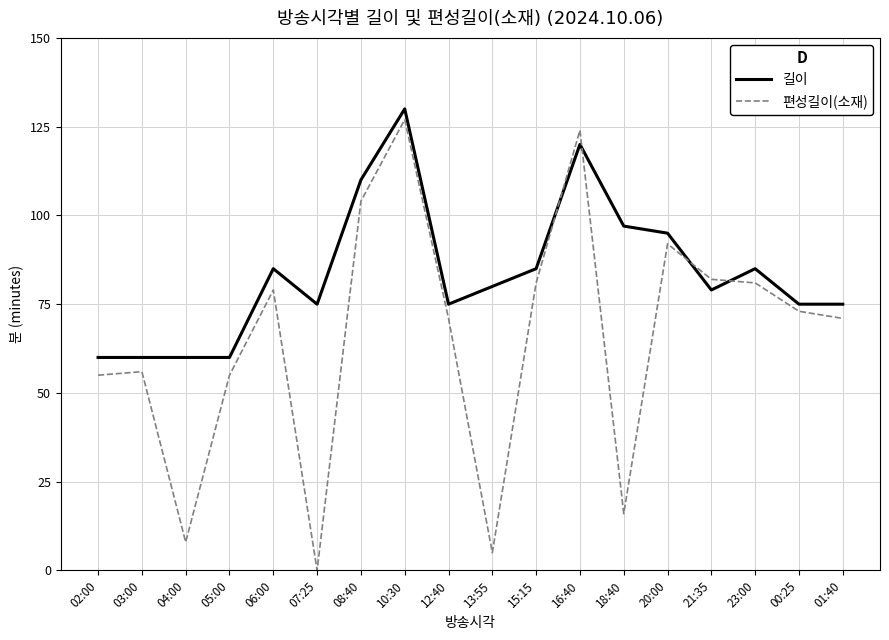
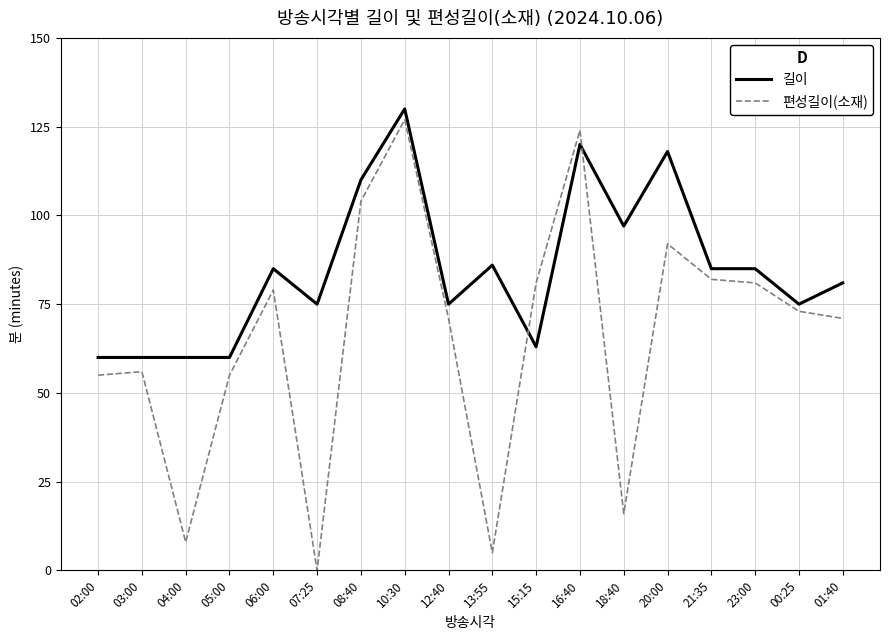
  {
    "길이": {
      "02:00": 60,
      "03:00": 60,
      "04:00": 60,
      "05:00": 60,
      "06:00": 85,
      "07:25": 75,
      "08:40": 110,
      "10:30": 130,
      "12:40": 75,
-     "13:55": 80,
-     "15:15": 85,
+     "13:55": 86,
+     "15:15": 63,
      "16:40": 120,
      "18:40": 97,
-     "20:00": 95,
-     "21:35": 79,
+     "20:00": 118,
+     "21:35": 85,
      "23:00": 85,
      "00:25": 75,
-     "01:40": 75
+     "01:40": 81
    },
    "편성길이(소재)": {
      "02:00": 55,
      "03:00": 56,
      "04:00": 8,
      "05:00": 55,
      "06:00": 79,
      "07:25": 0,
      "08:40": 104,
      "10:30": 127,
      "12:40": 71,
      "13:55": 5,
      "15:15": 81,
      "16:40": 124,
      "18:40": 16,
      "20:00": 92,
      "21:35": 82,
      "23:00": 81,
      "00:25": 73,
      "01:40": 71
    }
  }
